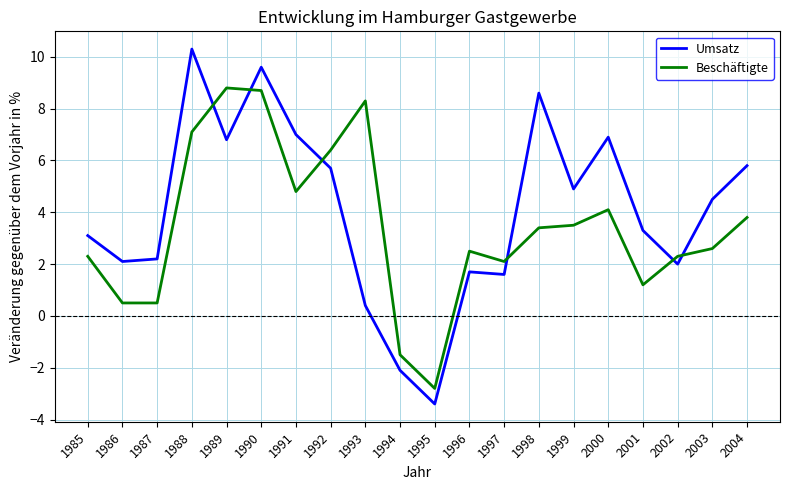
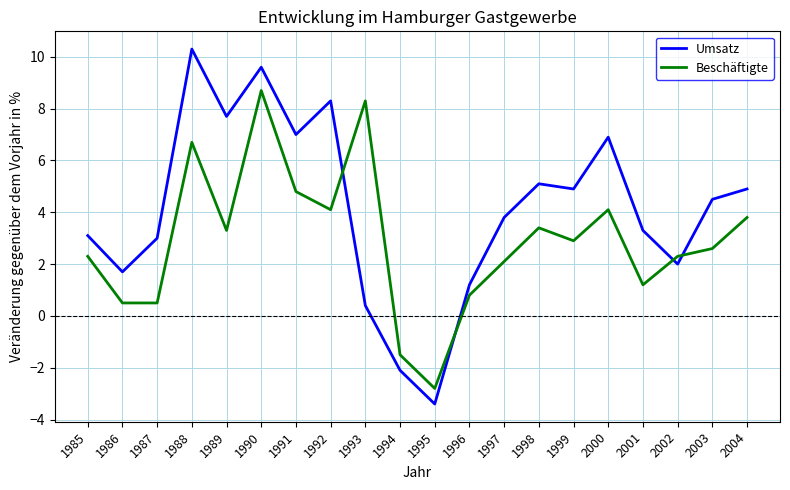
  {
    "Umsatz": {
      "1985": 3.1,
-     "1986": 2.1,
-     "1987": 2.2,
+     "1986": 1.7,
+     "1987": 3.0,
      "1988": 10.3,
-     "1989": 6.8,
+     "1989": 7.7,
      "1990": 9.6,
      "1991": 7.0,
-     "1992": 5.7,
+     "1992": 8.3,
      "1993": 0.4,
      "1994": -2.1,
      "1995": -3.4,
-     "1996": 1.7,
-     "1997": 1.6,
-     "1998": 8.6,
+     "1996": 1.2,
+     "1997": 3.8,
+     "1998": 5.1,
      "1999": 4.9,
      "2000": 6.9,
      "2001": 3.3,
      "2002": 2.0,
      "2003": 4.5,
-     "2004": 5.8
+     "2004": 4.9
    },
    "Beschäftigte": {
      "1985": 2.3,
      "1986": 0.5,
      "1987": 0.5,
-     "1988": 7.1,
-     "1989": 8.8,
+     "1988": 6.7,
+     "1989": 3.3,
      "1990": 8.7,
      "1991": 4.8,
-     "1992": 6.4,
+     "1992": 4.1,
      "1993": 8.3,
      "1994": -1.5,
      "1995": -2.8,
-     "1996": 2.5,
+     "1996": 0.8,
      "1997": 2.1,
      "1998": 3.4,
-     "1999": 3.5,
+     "1999": 2.9,
      "2000": 4.1,
      "2001": 1.2,
      "2002": 2.3,
      "2003": 2.6,
      "2004": 3.8
    }
  }
